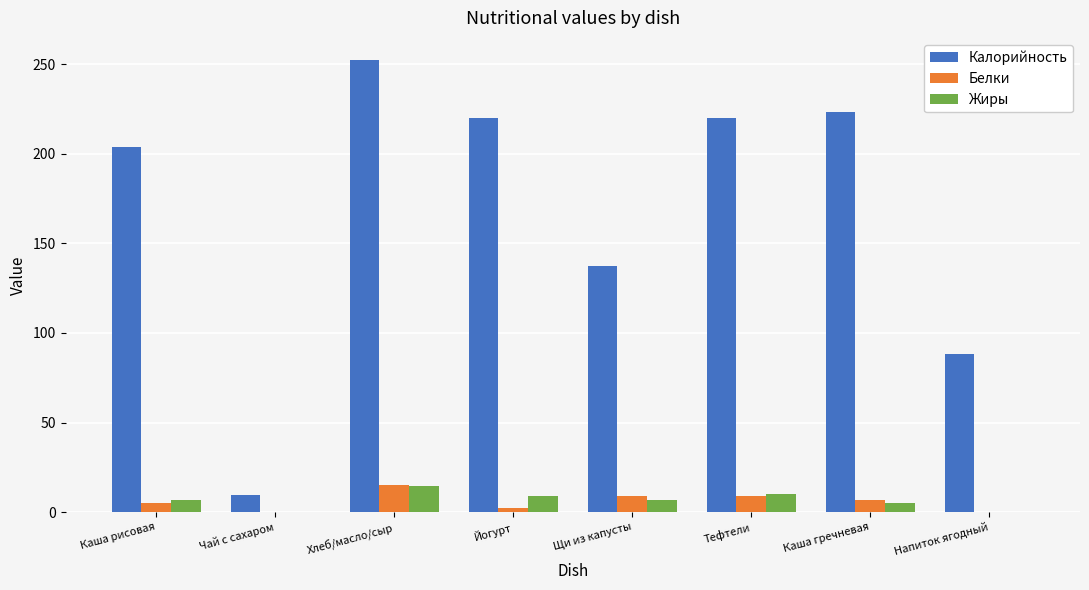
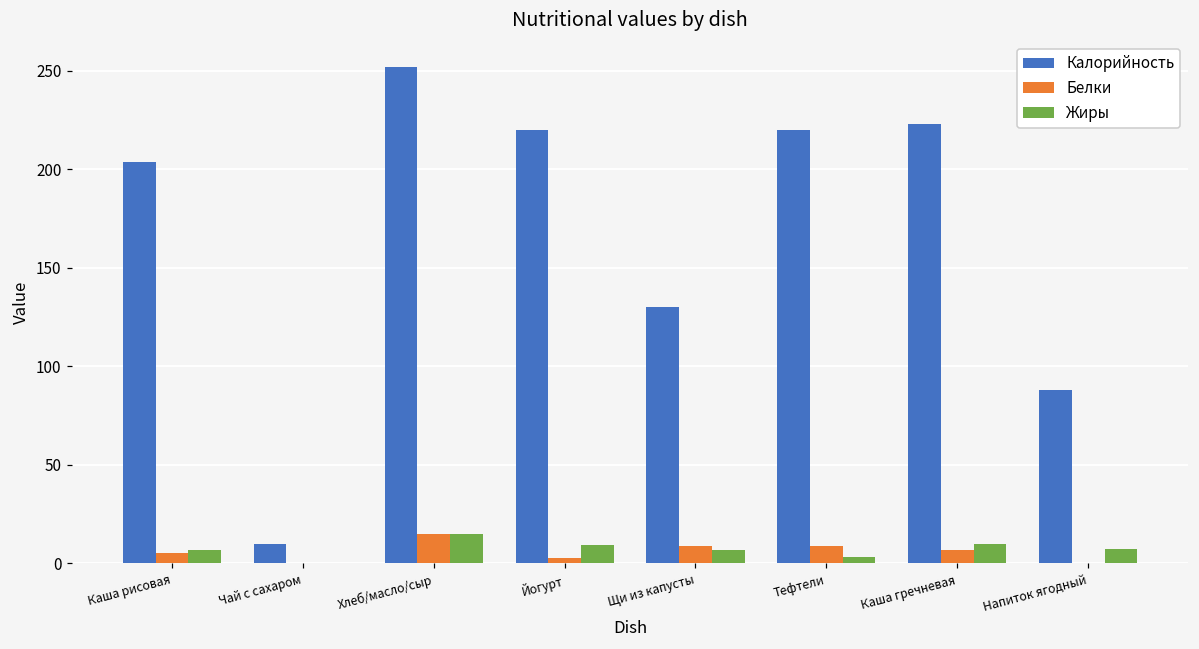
  {
    "Калорийность": {
      "Каша рисовая": 204,
      "Чай с сахаром": 10,
      "Хлеб/масло/сыр": 252,
      "Йогурт": 220,
-     "Щи из капусты": 138,
+     "Щи из капусты": 130,
      "Тефтели": 220,
      "Каша гречневая": 223,
      "Напиток ягодный": 88
    },
    "Белки": {
      "Каша рисовая": 5,
      "Хлеб/масло/сыр": 15,
      "Йогурт": 2,
      "Щи из капусты": 9,
      "Тефтели": 9,
      "Каша гречневая": 7,
      "Напиток ягодный": 0
    },
    "Жиры": {
      "Каша рисовая": 7,
      "Чай с сахаром": 0,
      "Хлеб/масло/сыр": 15,
      "Йогурт": 9,
      "Щи из капусты": 7,
-     "Тефтели": 10,
-     "Каша гречневая": 5,
-     "Напиток ягодный": 0
+     "Тефтели": 3,
+     "Каша гречневая": 10,
+     "Напиток ягодный": 7
    }
  }
